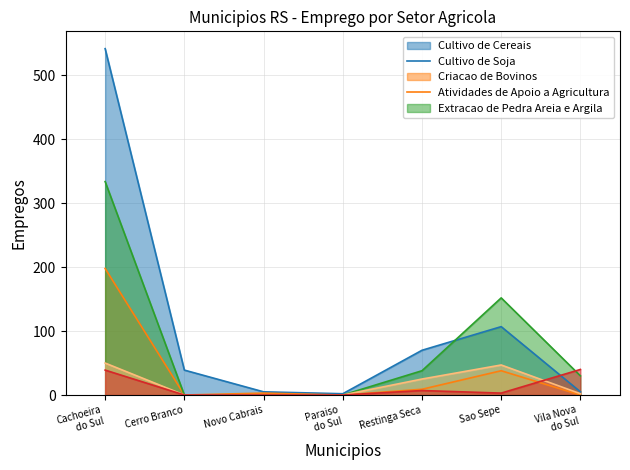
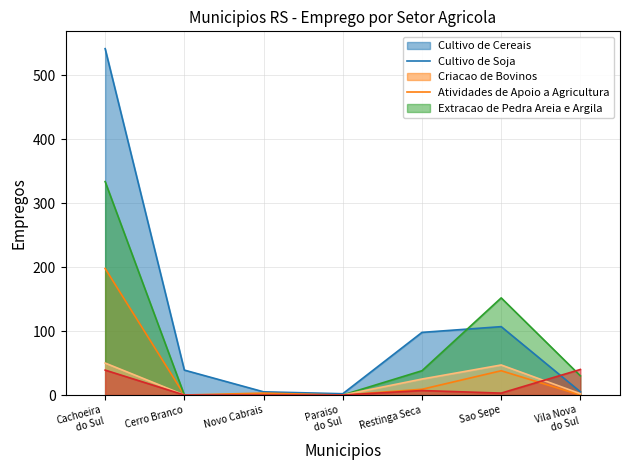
  {
    "Cultivo de Cereais": {
      "Cachoeira do Sul": 540,
      "Cerro Branco": 40,
-     "Restinga Seca": 70,
+     "Restinga Seca": 100,
      "Sao Sepe": 110
    }
  }
